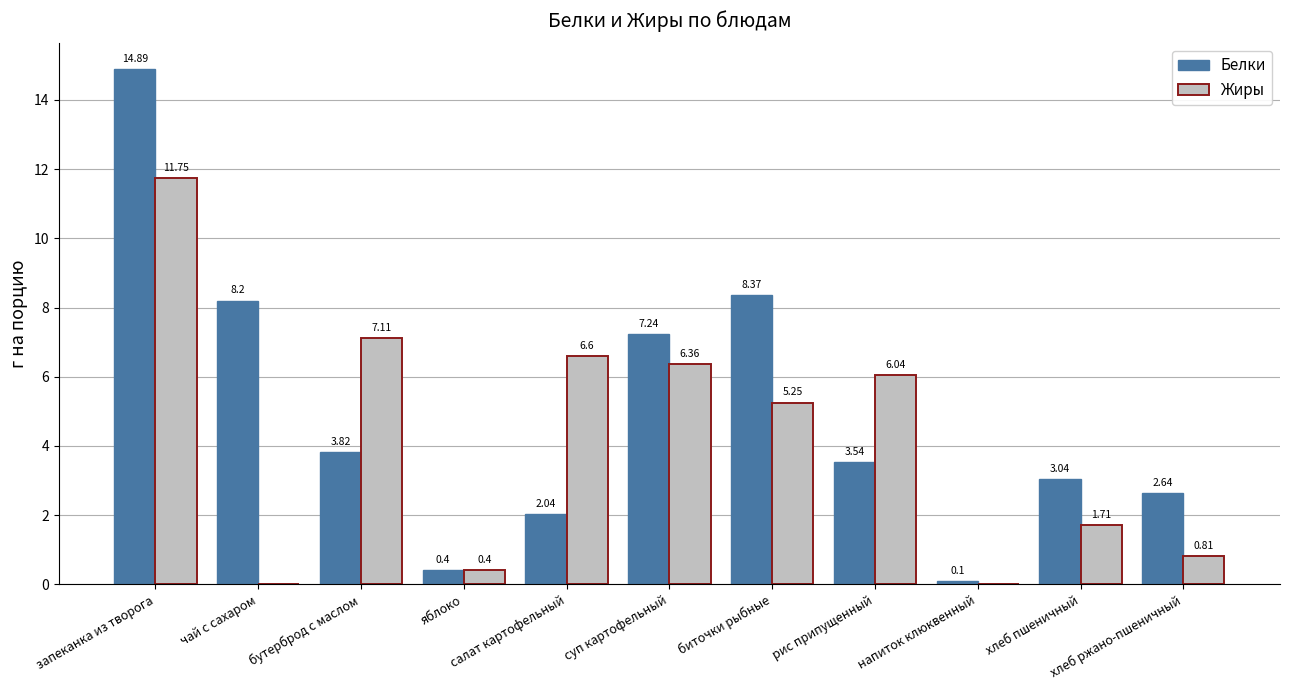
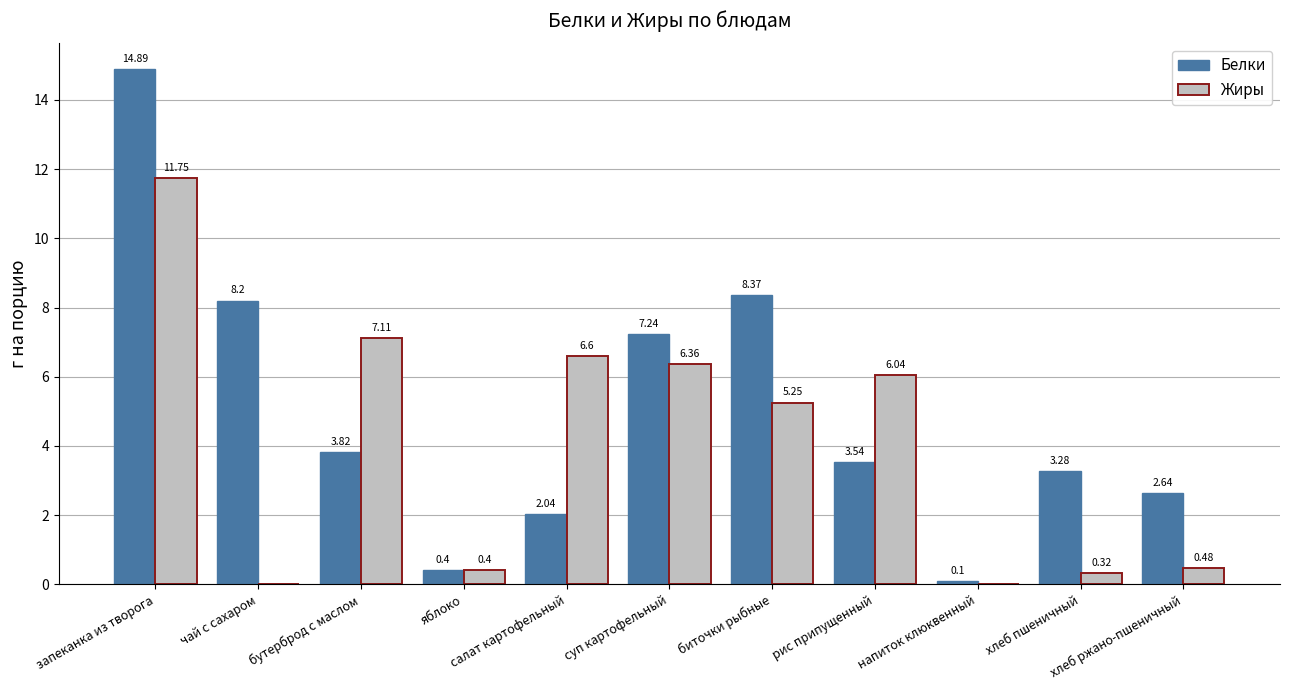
  {
    "Белки": {
      "запеканка из творога": 14.89,
      "чай с сахаром": 8.2,
      "бутерброд с маслом": 3.82,
      "яблоко": 0.4,
      "салат картофельный": 2.04,
      "суп картофельный": 7.24,
      "биточки рыбные": 8.37,
      "рис припущенный": 3.54,
      "напиток клюквенный": 0.1,
-     "хлеб пшеничный": 3.04,
+     "хлеб пшеничный": 3.28,
      "хлеб ржано-пшеничный": 2.64
    },
    "Жиры": {
      "запеканка из творога": 11.75,
      "бутерброд с маслом": 7.11,
      "яблоко": 0.4,
      "салат картофельный": 6.6,
      "суп картофельный": 6.36,
      "биточки рыбные": 5.25,
      "рис припущенный": 6.04,
-     "хлеб пшеничный": 1.71,
-     "хлеб ржано-пшеничный": 0.81
+     "хлеб пшеничный": 0.32,
+     "хлеб ржано-пшеничный": 0.48
    }
  }
